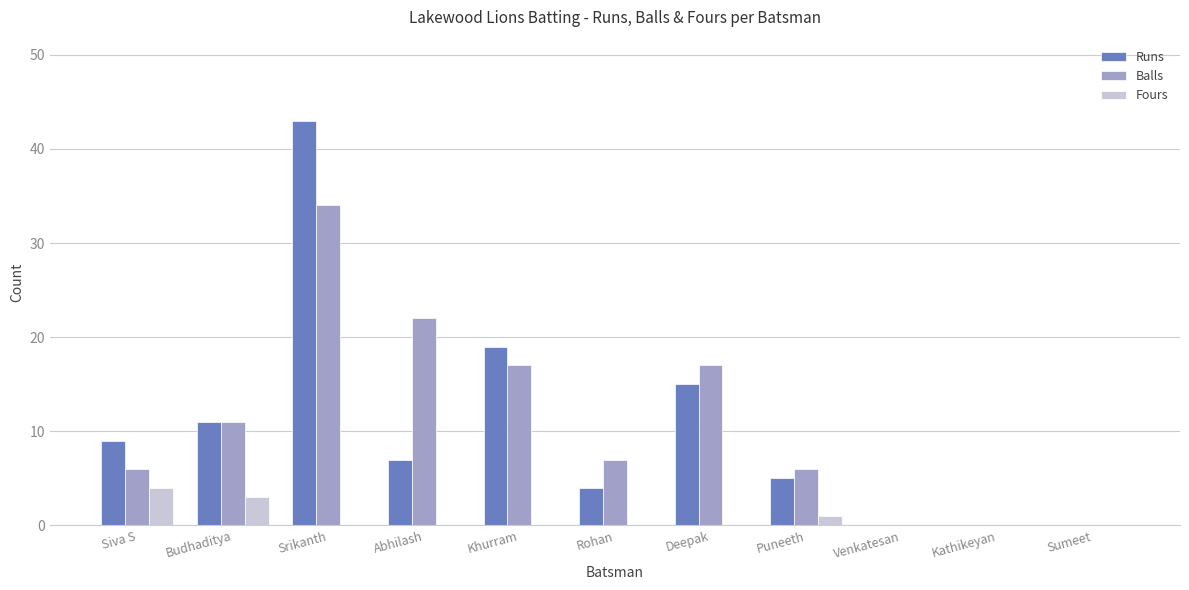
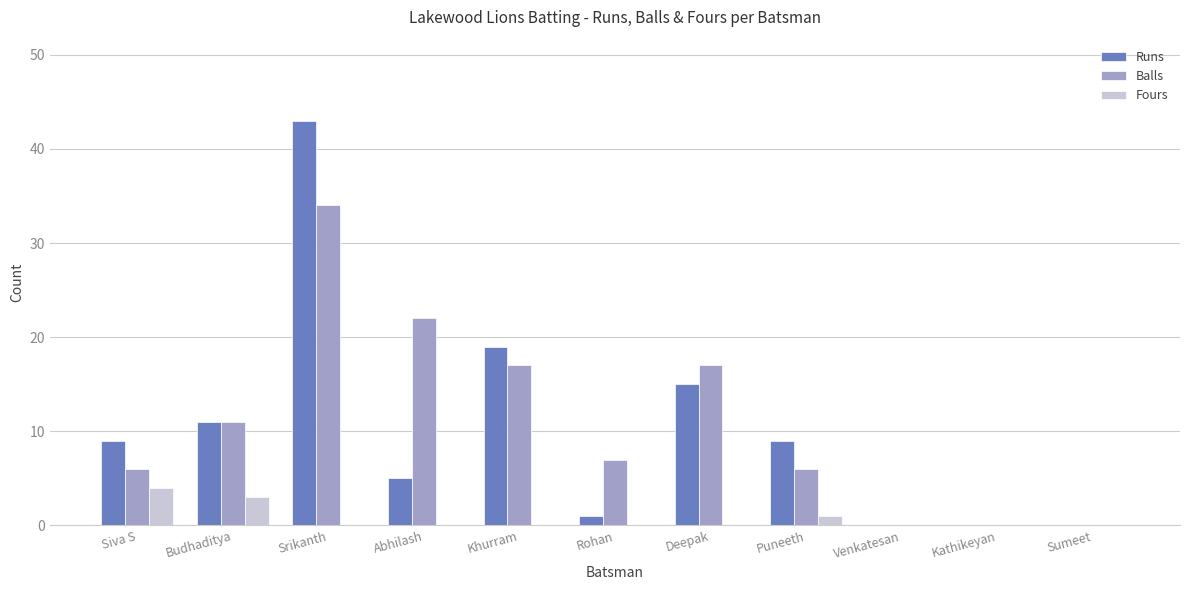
  {
    "Runs": {
      "Siva S": 9,
      "Budhaditya": 11,
      "Srikanth": 43,
-     "Abhilash": 7,
+     "Abhilash": 5,
      "Khurram": 19,
-     "Rohan": 4,
+     "Rohan": 1,
      "Deepak": 15,
-     "Puneeth": 5,
+     "Puneeth": 9,
      "Venkatesan": 0,
      "Kathikeyan": 0,
      "Sumeet": 0
    }
  }
